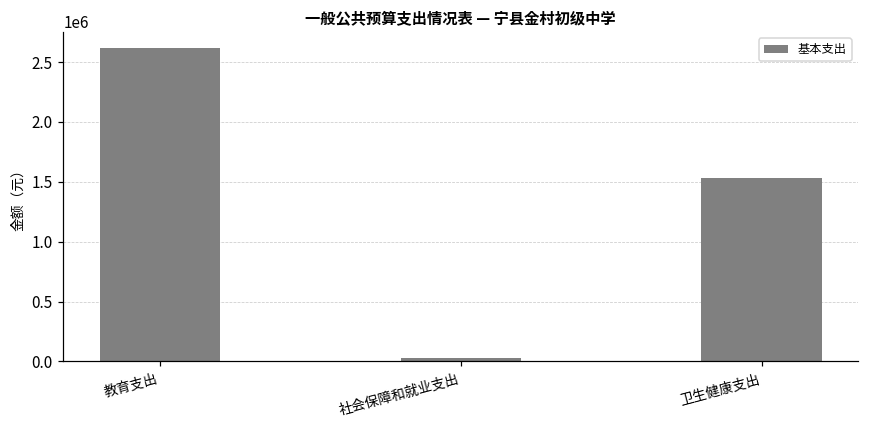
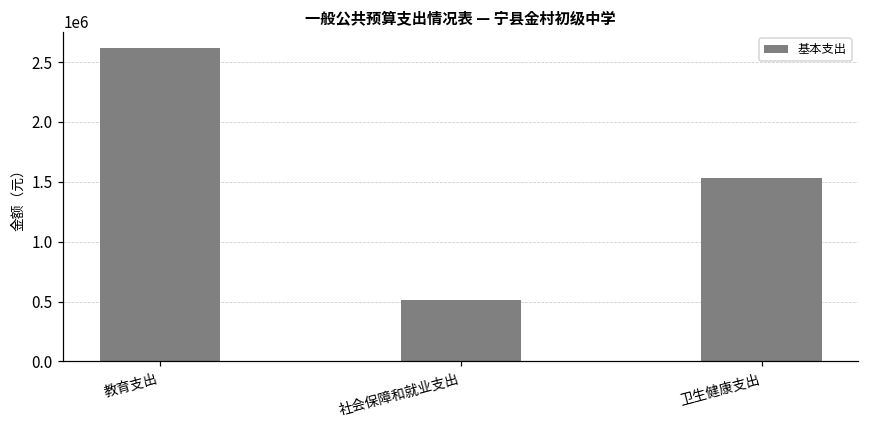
  {
    "教育支出": 2620000,
-   "社会保障和就业支出": 30000,
+   "社会保障和就业支出": 520000,
    "卫生健康支出": 1540000
  }
